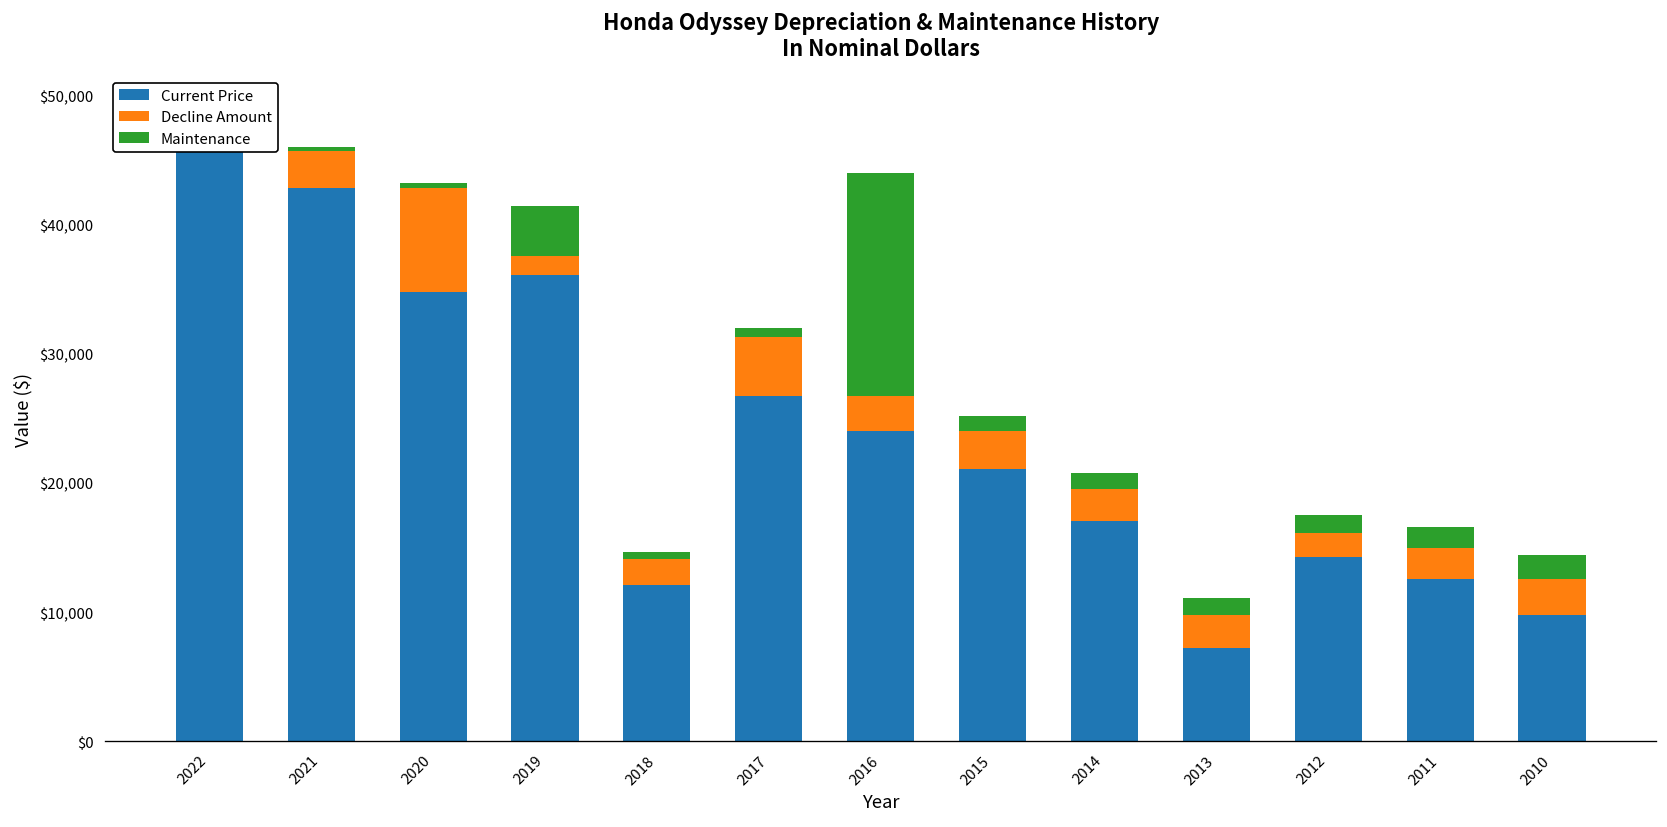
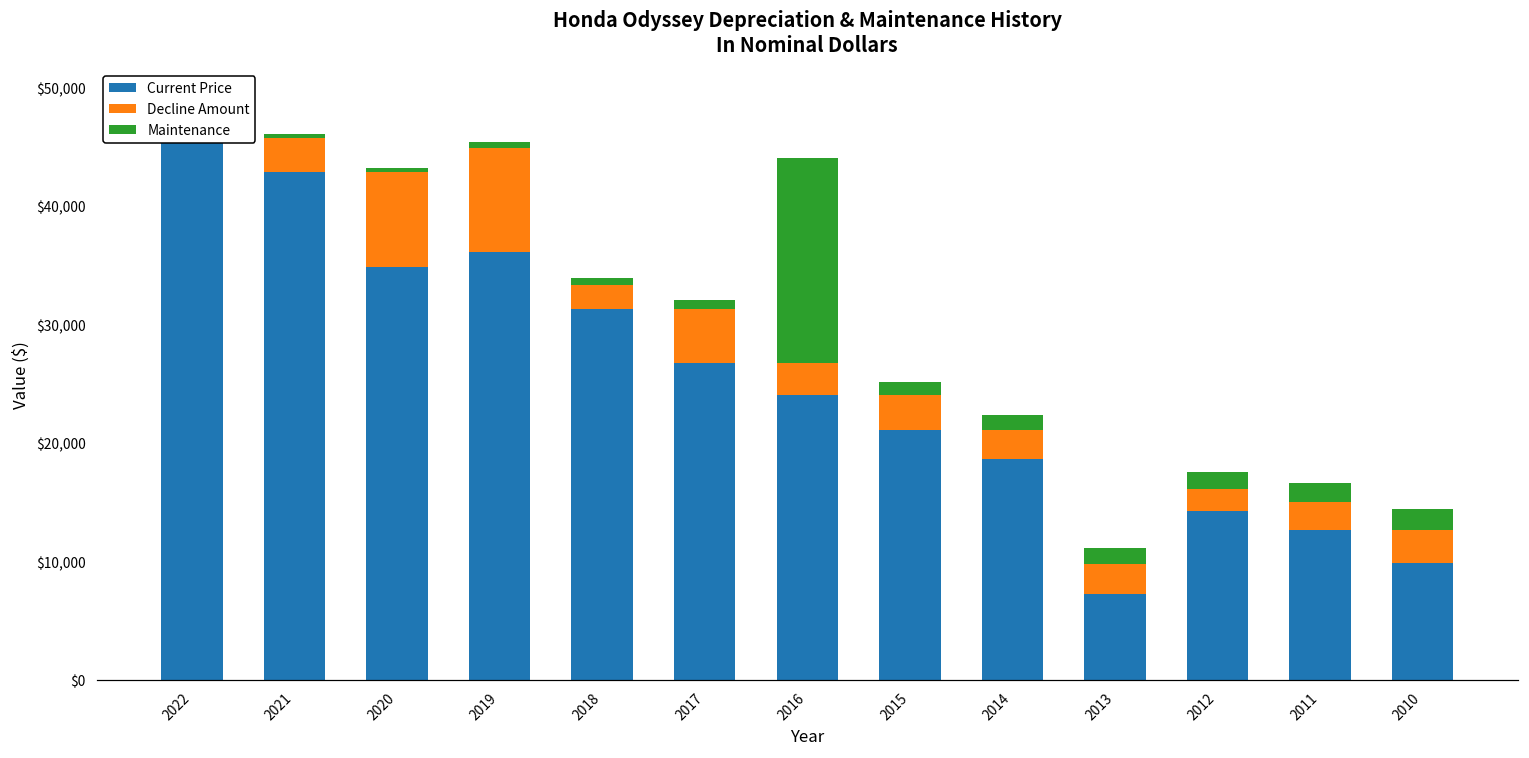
  {
    "Current Price": {
      "2021": "$42,800",
      "2020": "$34,800",
      "2019": "$36,100",
-     "2018": "$12,100",
+     "2018": "$31,300",
      "2017": "$26,700",
      "2016": "$24,000",
      "2015": "$21,100",
-     "2014": "$17,100",
+     "2014": "$18,600",
      "2013": "$7,300",
      "2012": "$14,200",
      "2011": "$12,600",
      "2010": "$9,800"
    },
    "Decline Amount": {
      "2021": "$2,900",
      "2020": "$8,000",
-     "2019": "$1,500",
+     "2019": "$8,800",
      "2018": "$2,000",
      "2017": "$4,600",
      "2016": "$2,700",
      "2015": "$2,900",
      "2014": "$2,500",
      "2013": "$2,500",
      "2012": "$1,900",
      "2011": "$2,400",
      "2010": "$2,800"
    },
    "Maintenance": {
      "2021": "$300",
      "2020": "$400",
-     "2019": "$3,900",
+     "2019": "$500",
      "2018": "$600",
      "2017": "$700",
      "2016": "$17,300",
      "2015": "$1,100",
      "2014": "$1,200",
      "2013": "$1,400",
      "2012": "$1,400",
      "2011": "$1,600",
      "2010": "$1,800"
    }
  }
